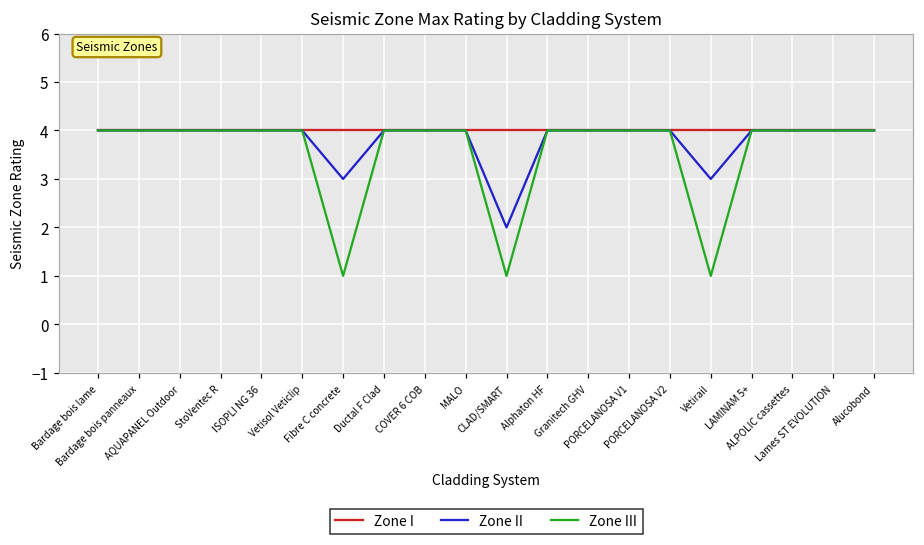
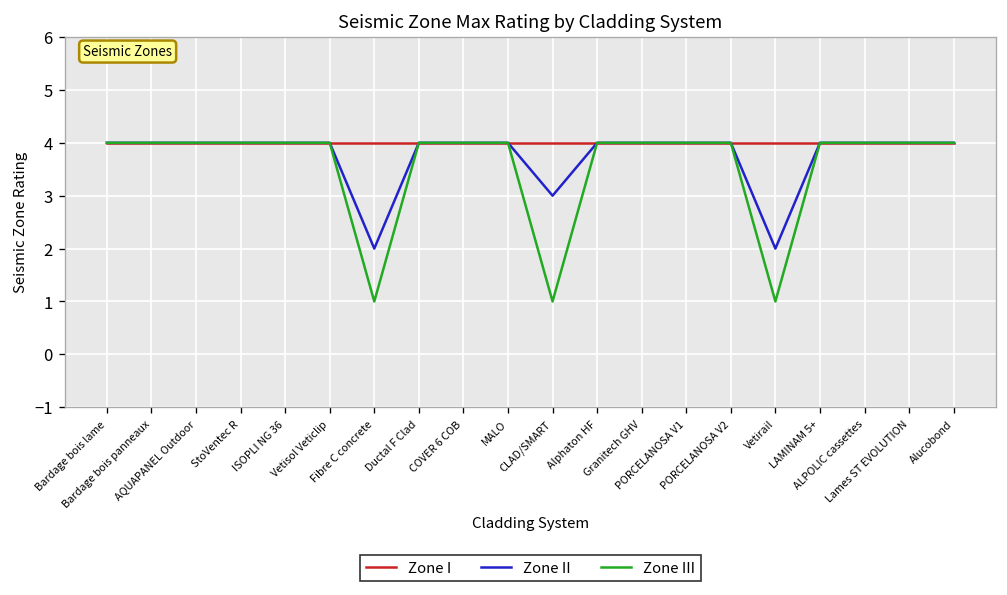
  {
    "Zone I": {
      "Fibre C concrete": 4,
      "CLAD/SMART": 4,
      "Vetirail": 4
    },
    "Zone II": {
-     "Fibre C concrete": 3,
-     "CLAD/SMART": 2,
-     "Vetirail": 3
+     "Fibre C concrete": 2,
+     "CLAD/SMART": 3,
+     "Vetirail": 2
    },
    "Zone III": {
      "Fibre C concrete": 1,
      "CLAD/SMART": 1,
      "Vetirail": 1
    }
  }
